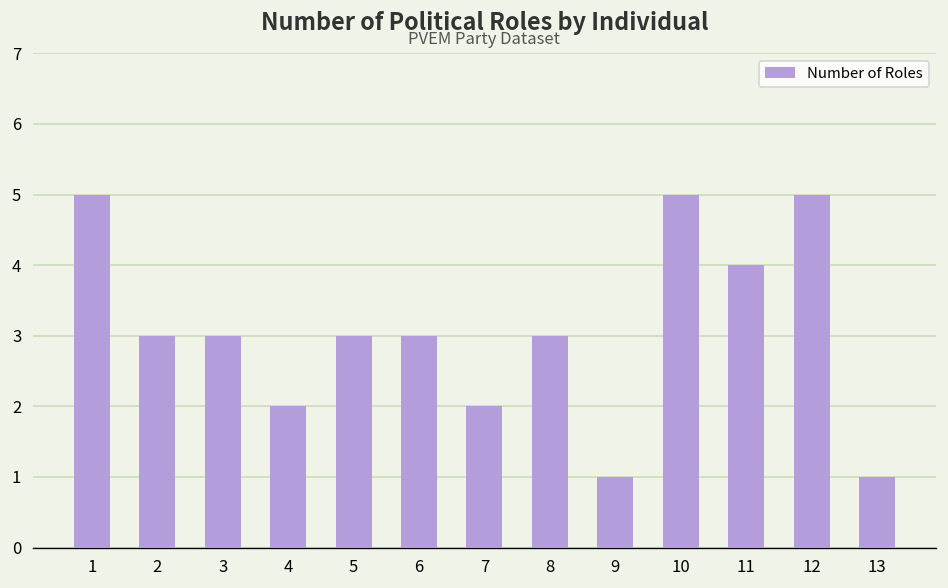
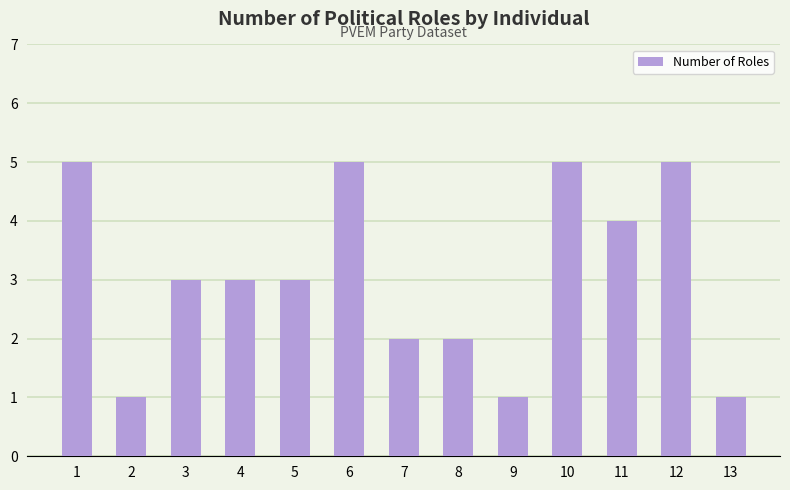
  {
    "1": 5,
-   "2": 3,
+   "2": 1,
    "3": 3,
-   "4": 2,
+   "4": 3,
    "5": 3,
-   "6": 3,
+   "6": 5,
    "7": 2,
-   "8": 3,
+   "8": 2,
    "9": 1,
    "10": 5,
    "11": 4,
    "12": 5,
    "13": 1
  }
